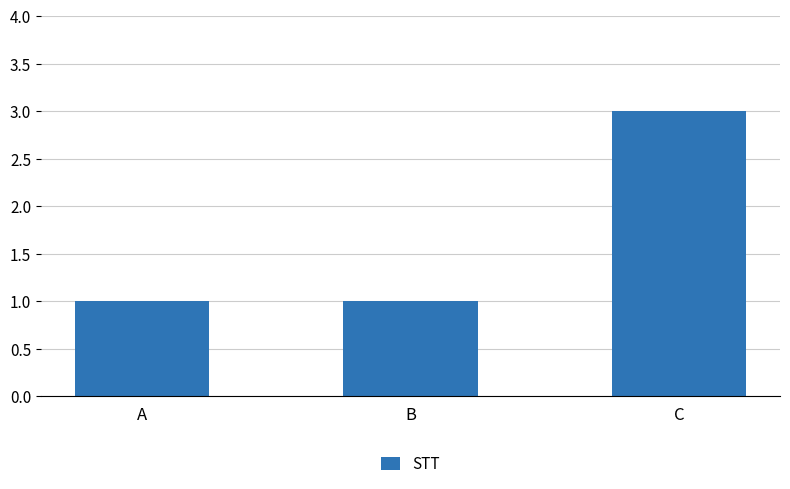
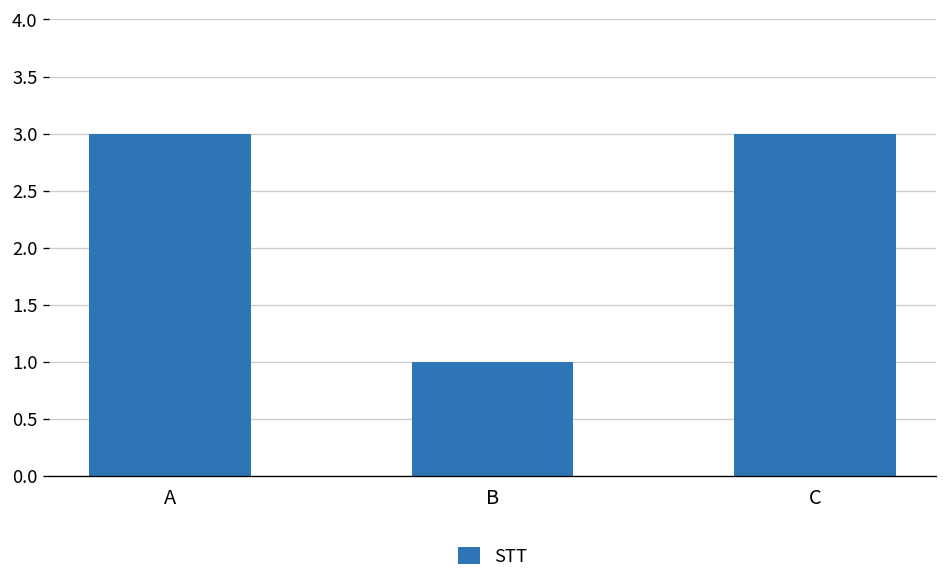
  {
-   "A": 1,
+   "A": 3,
    "B": 1,
    "C": 3
  }
